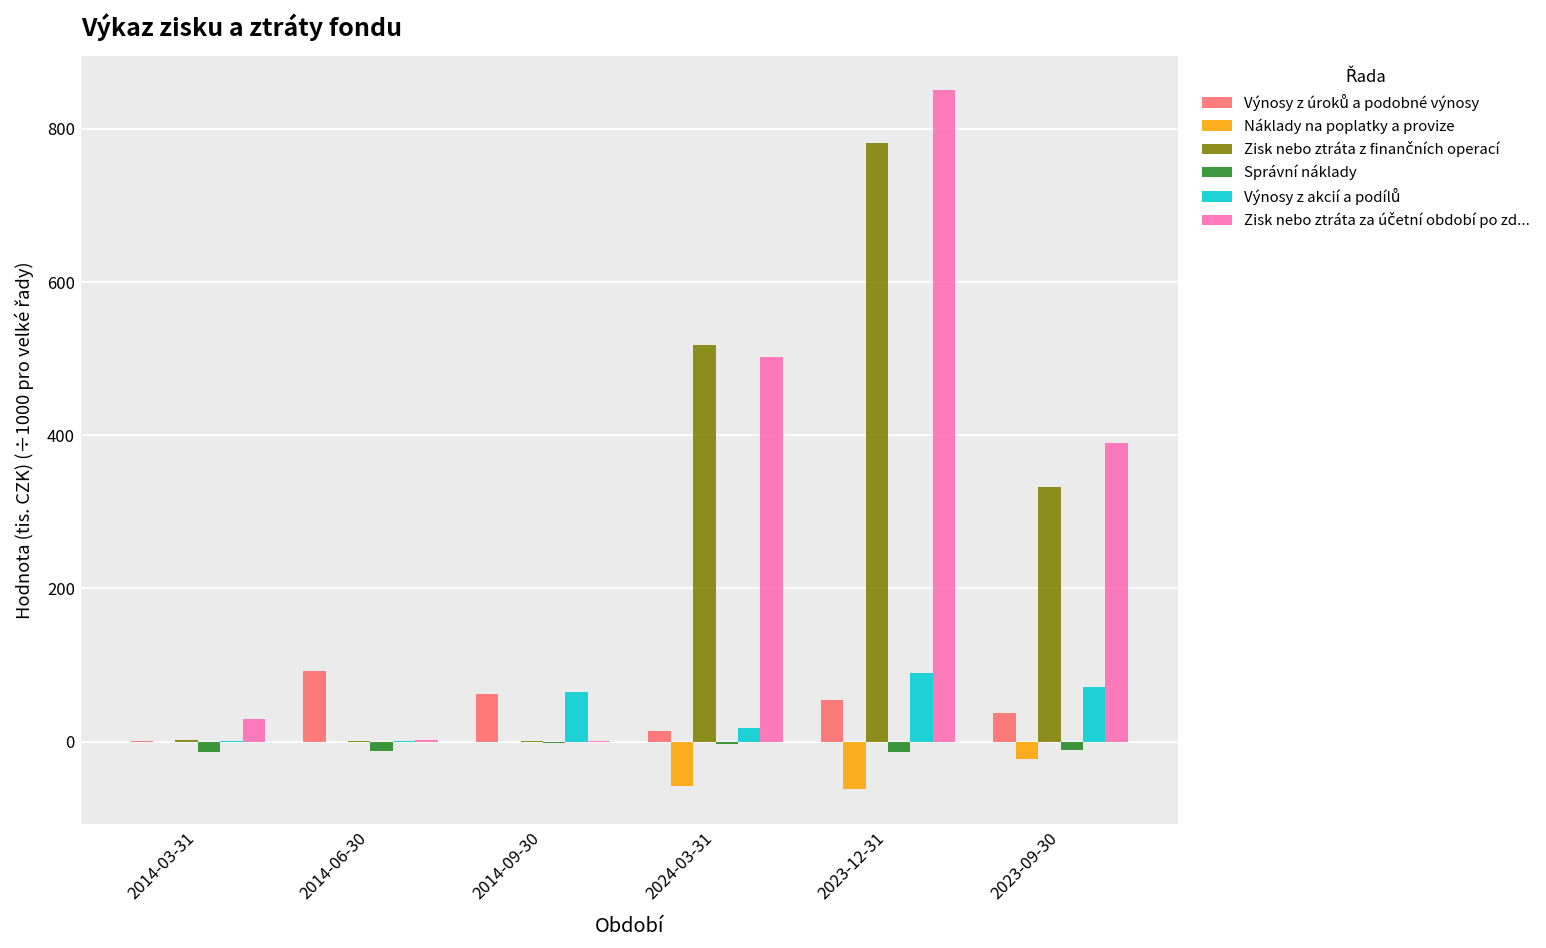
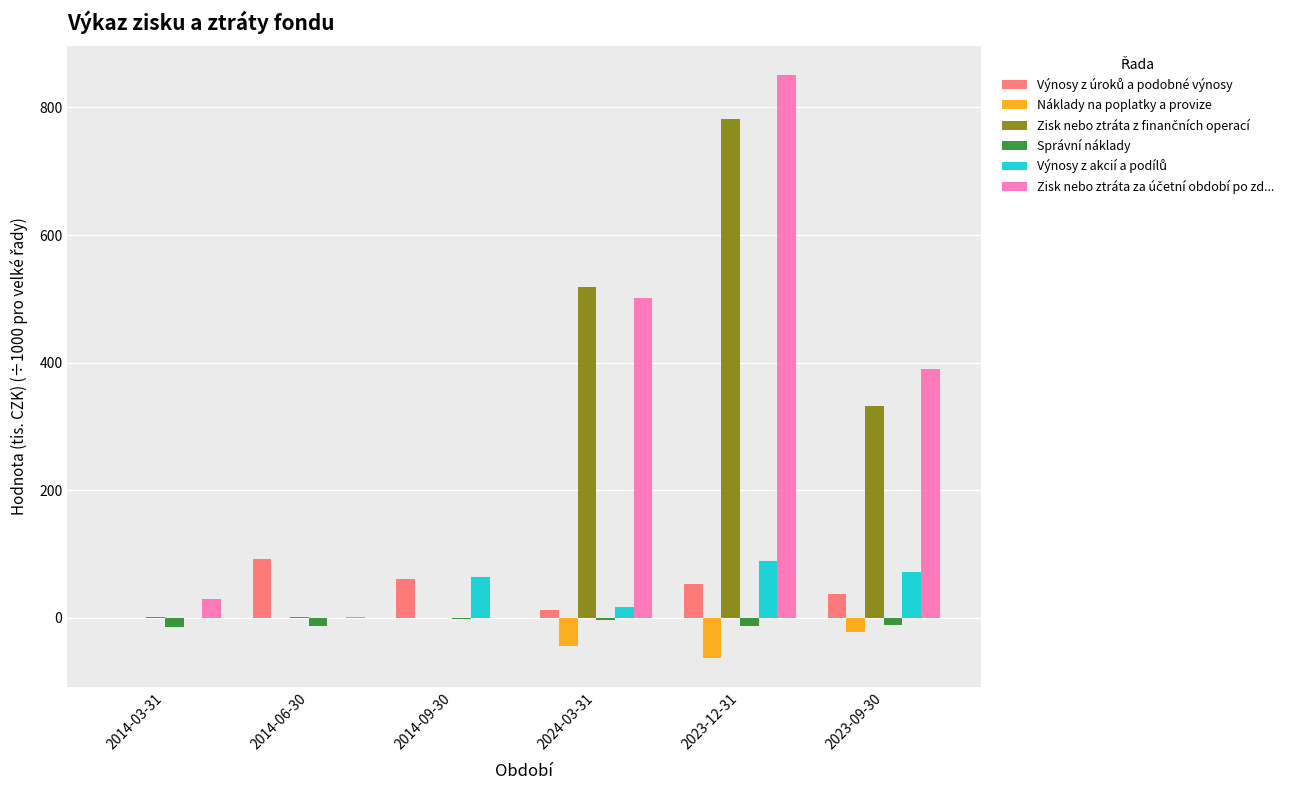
  {
    "Výnosy z úroků a podobné výnosy": {
      "2014-06-30": 90,
      "2014-09-30": 60,
      "2024-03-31": 10,
      "2023-12-31": 50,
      "2023-09-30": 40
    },
    "Náklady na poplatky a provize": {
      "2014-03-31": 0,
      "2014-06-30": 0,
      "2014-09-30": 0,
-     "2024-03-31": -60,
+     "2024-03-31": -40,
      "2023-12-31": -60,
      "2023-09-30": -20
    },
    "Zisk nebo ztráta z finančních operací": {
      "2024-03-31": 520,
      "2023-12-31": 780,
      "2023-09-30": 330
    },
    "Správní náklady": {
      "2014-03-31": -10,
      "2014-06-30": -10,
      "2023-12-31": -10,
      "2023-09-30": -10
    },
    "Výnosy z akcií a podílů": {
      "2014-09-30": 60,
      "2024-03-31": 20,
      "2023-12-31": 90,
      "2023-09-30": 70
    },
    "Zisk nebo ztráta za účetní období po zd...": {
      "2014-03-31": 30,
      "2024-03-31": 500,
      "2023-12-31": 850,
      "2023-09-30": 390
    }
  }
